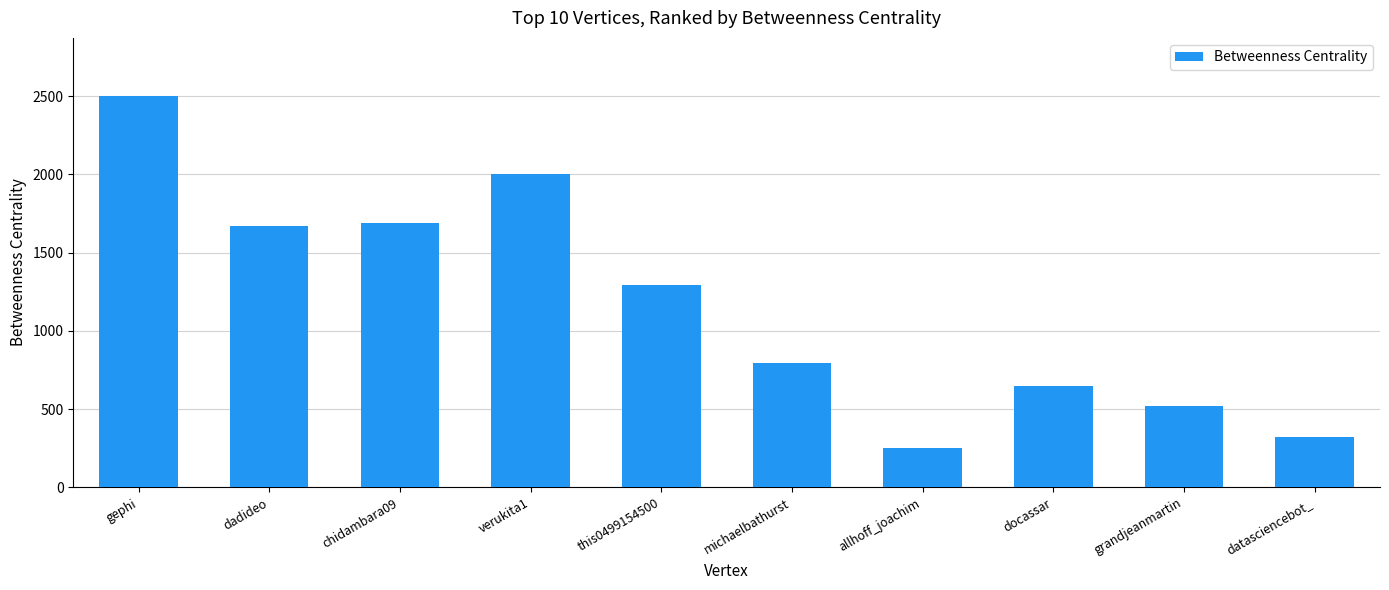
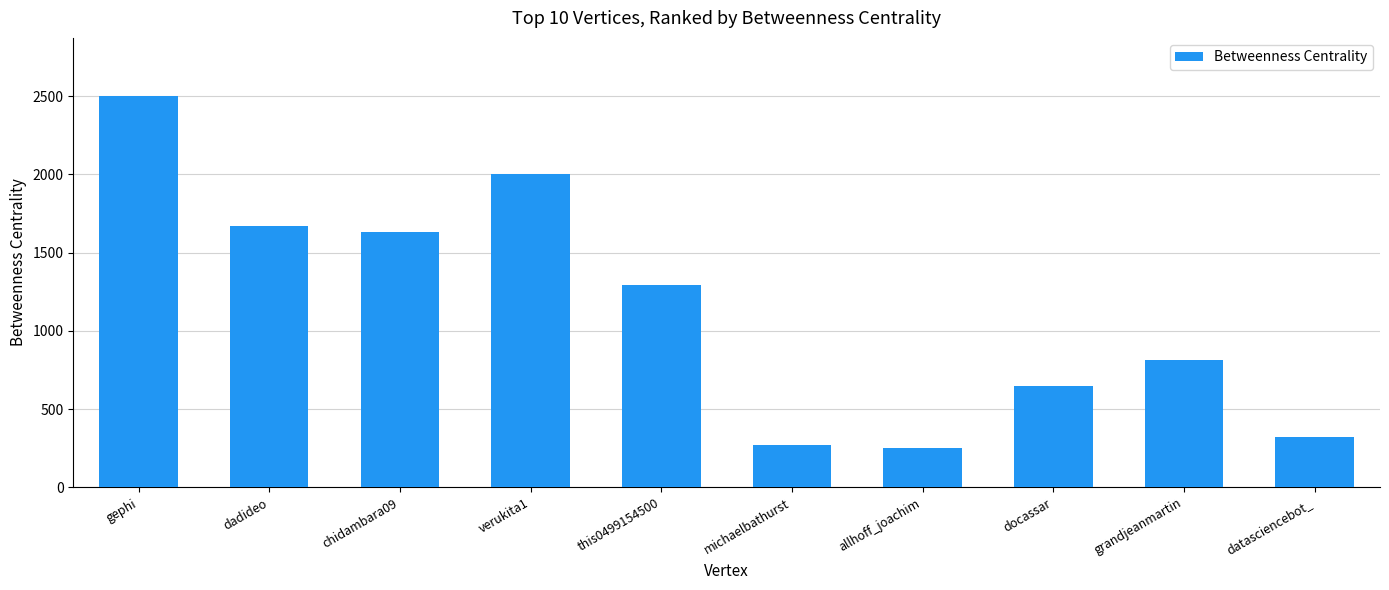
  {
    "gephi": 2500,
    "dadideo": 1670,
-   "chidambara09": 1690,
+   "chidambara09": 1630,
    "verukita1": 2000,
    "this0499154500": 1290,
-   "michaelbathurst": 800,
+   "michaelbathurst": 270,
    "allhoff_joachim": 250,
    "docassar": 650,
-   "grandjeanmartin": 520,
+   "grandjeanmartin": 810,
    "datasciencebot_": 320
  }
